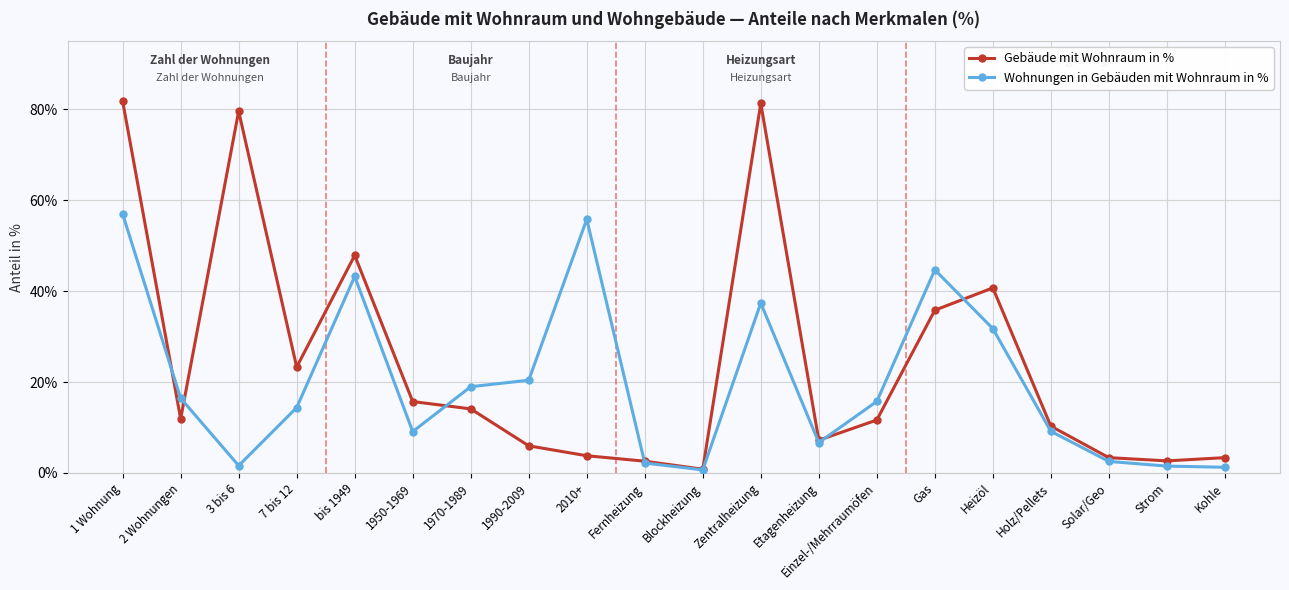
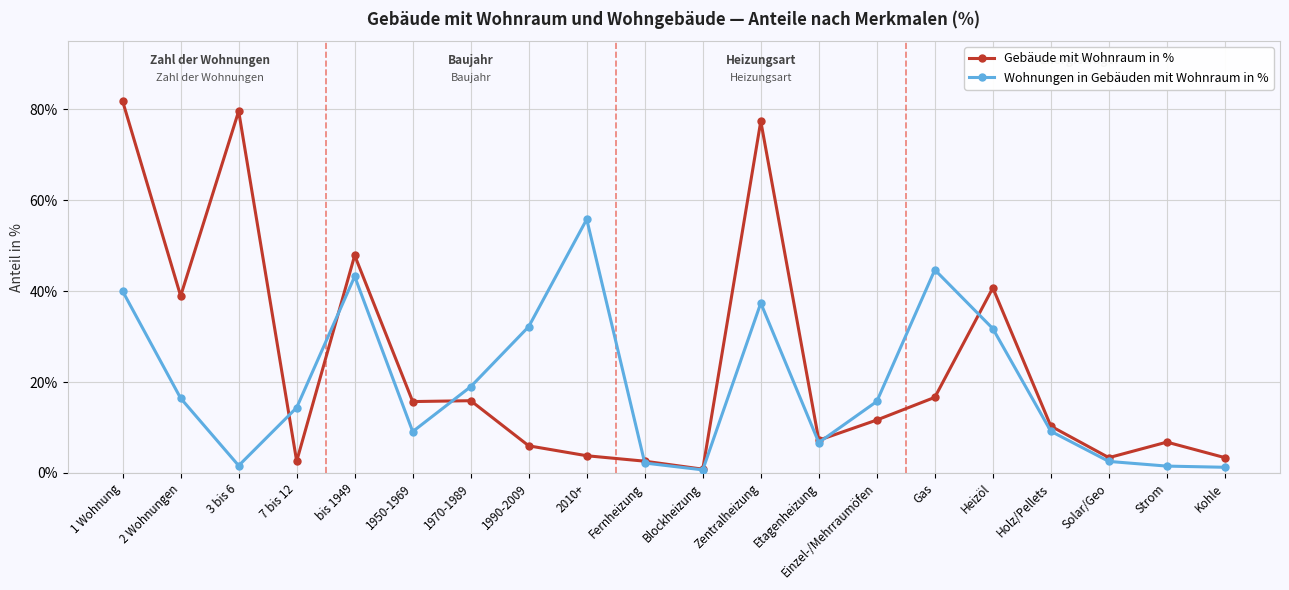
  {
    "Gebäude mit Wohnraum in %": {
      "1 Wohnung": "82%",
-     "2 Wohnungen": "12%",
+     "2 Wohnungen": "39%",
      "3 bis 6": "80%",
-     "7 bis 12": "23%",
+     "7 bis 12": "3%",
      "bis 1949": "48%",
      "1950-1969": "16%",
-     "1970-1989": "14%",
+     "1970-1989": "16%",
      "1990-2009": "6%",
      "2010+": "4%",
-     "Zentralheizung": "81%",
+     "Zentralheizung": "77%",
      "Einzel-/Mehrraumöfen": "12%",
-     "Gas": "36%",
+     "Gas": "17%",
      "Heizöl": "41%",
      "Holz/Pellets": "10%",
      "Solar/Geo": "3%",
-     "Strom": "3%",
+     "Strom": "7%",
      "Kohle": "3%"
    },
    "Wohnungen in Gebäuden mit Wohnraum in %": {
-     "1 Wohnung": "57%",
+     "1 Wohnung": "40%",
      "2 Wohnungen": "16%",
      "3 bis 6": "2%",
      "7 bis 12": "14%",
      "bis 1949": "43%",
      "1950-1969": "9%",
      "1970-1989": "19%",
-     "1990-2009": "20%",
+     "1990-2009": "32%",
      "2010+": "56%",
      "Zentralheizung": "37%",
      "Einzel-/Mehrraumöfen": "16%",
      "Gas": "45%",
      "Heizöl": "32%",
      "Holz/Pellets": "9%",
      "Solar/Geo": "3%",
      "Strom": "2%",
      "Kohle": "1%"
    }
  }
